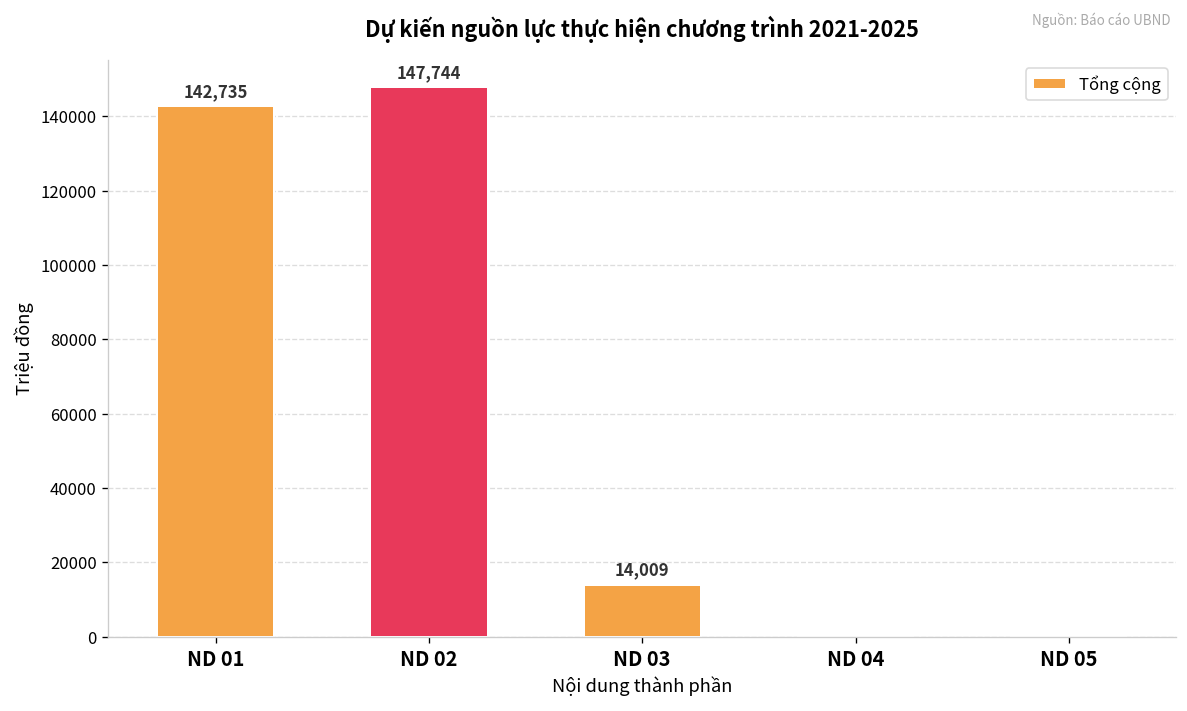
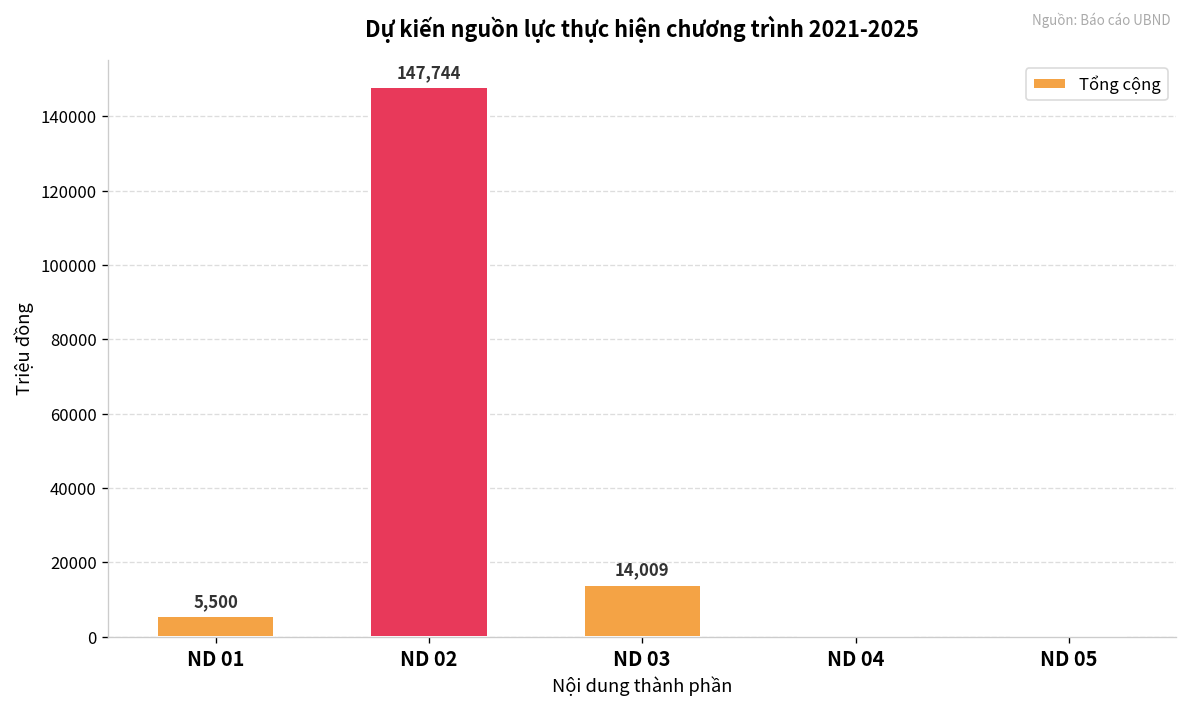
  {
-   "ND 01": "142,735",
+   "ND 01": "5,500",
    "ND 02": "147,744",
    "ND 03": "14,009"
  }
